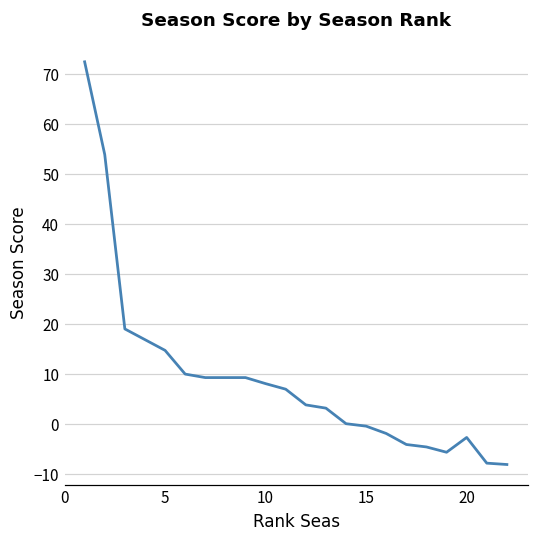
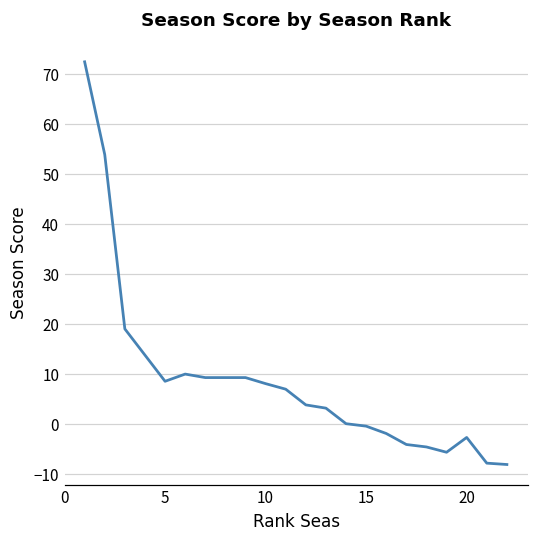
  {
-   "5": 15,
+   "5": 9,
    "10": 8,
    "15": 0,
    "20": -3
  }
